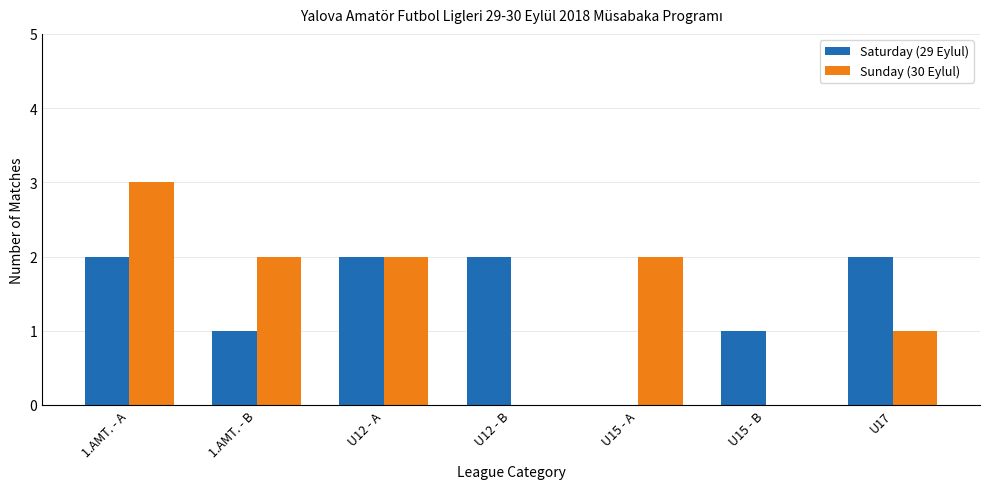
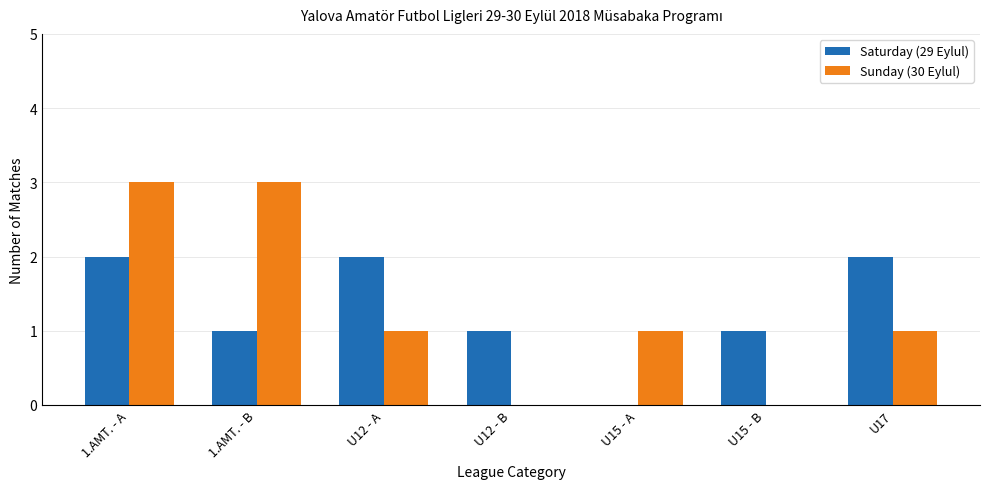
  {
    "Saturday (29 Eylul)": {
      "1.AMT. - A": 2,
      "1.AMT. - B": 1,
      "U12 - A": 2,
-     "U12 - B": 2,
+     "U12 - B": 1,
      "U15 - A": 0,
      "U15 - B": 1,
      "U17": 2
    },
    "Sunday (30 Eylul)": {
      "1.AMT. - A": 3,
-     "1.AMT. - B": 2,
-     "U12 - A": 2,
+     "1.AMT. - B": 3,
+     "U12 - A": 1,
      "U12 - B": 0,
-     "U15 - A": 2,
+     "U15 - A": 1,
      "U15 - B": 0,
      "U17": 1
    }
  }
